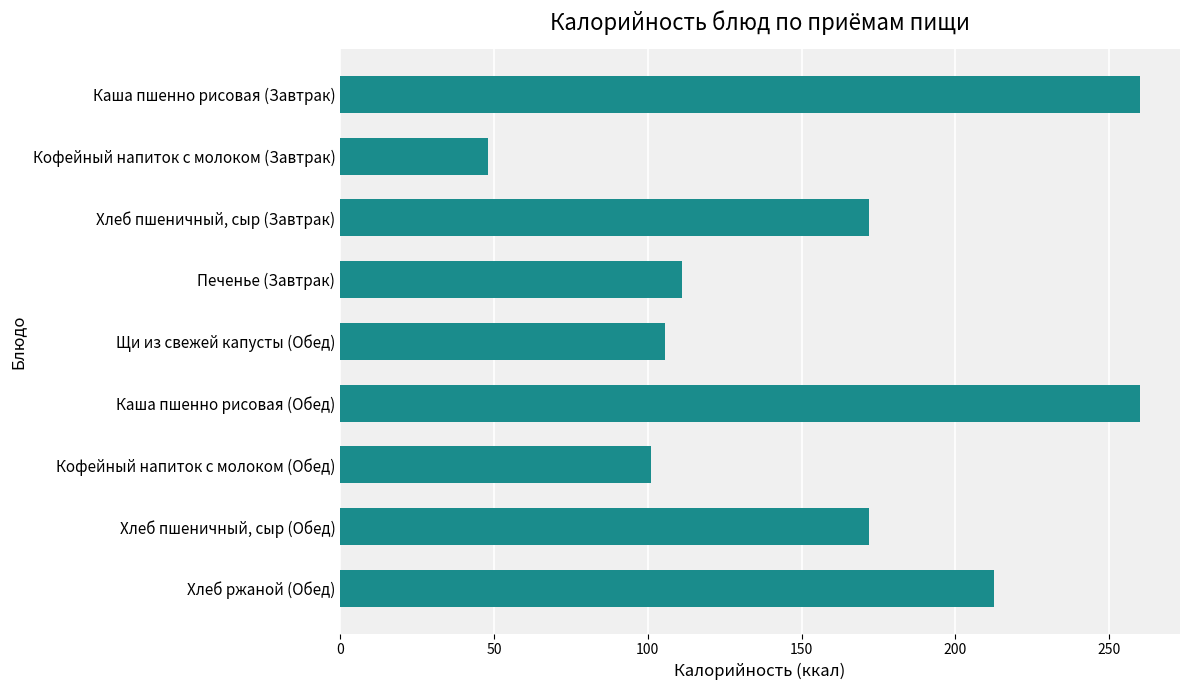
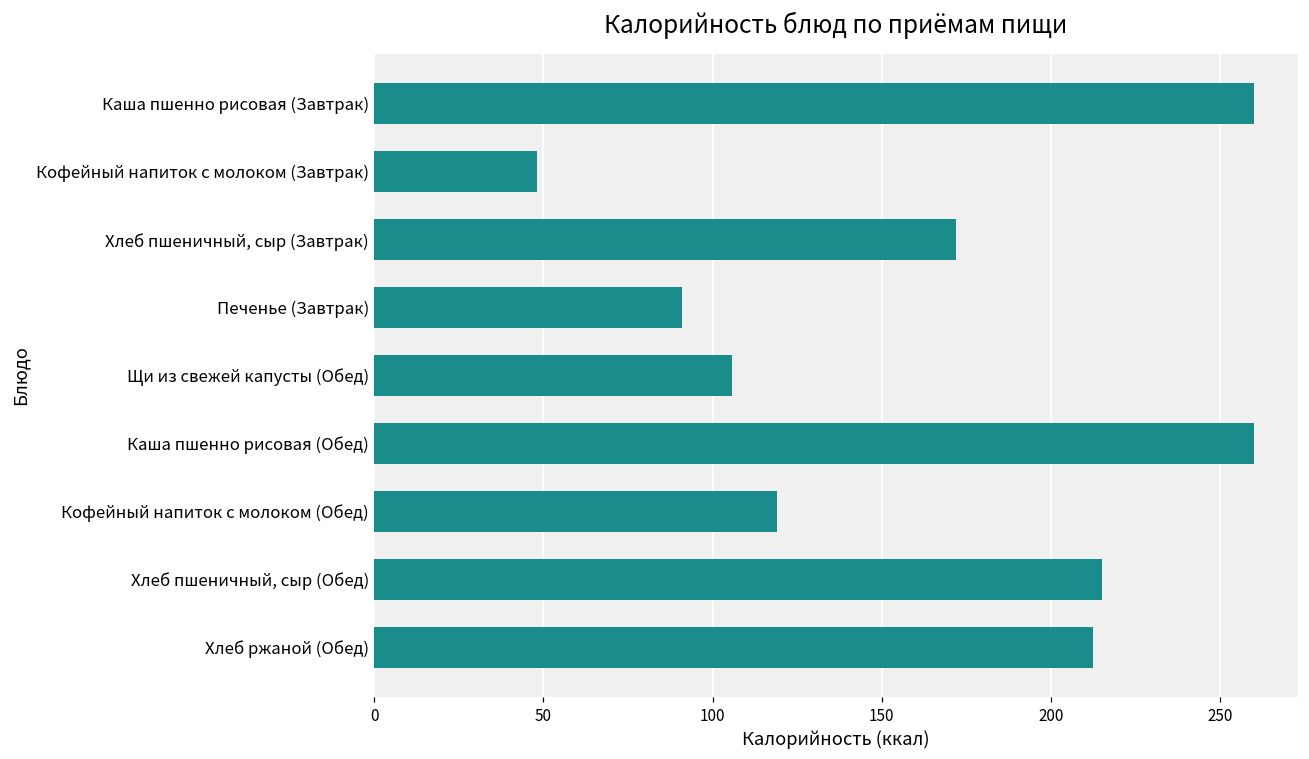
  {
    "Каша пшенно рисовая (Завтрак)": 260,
    "Кофейный напиток с молоком (Завтрак)": 48,
    "Хлеб пшеничный, сыр (Завтрак)": 172,
-   "Печенье (Завтрак)": 111,
+   "Печенье (Завтрак)": 91,
    "Щи из свежей капусты (Обед)": 106,
    "Каша пшенно рисовая (Обед)": 260,
-   "Кофейный напиток с молоком (Обед)": 101,
-   "Хлеб пшеничный, сыр (Обед)": 172,
+   "Кофейный напиток с молоком (Обед)": 119,
+   "Хлеб пшеничный, сыр (Обед)": 215,
    "Хлеб ржаной (Обед)": 213
  }
